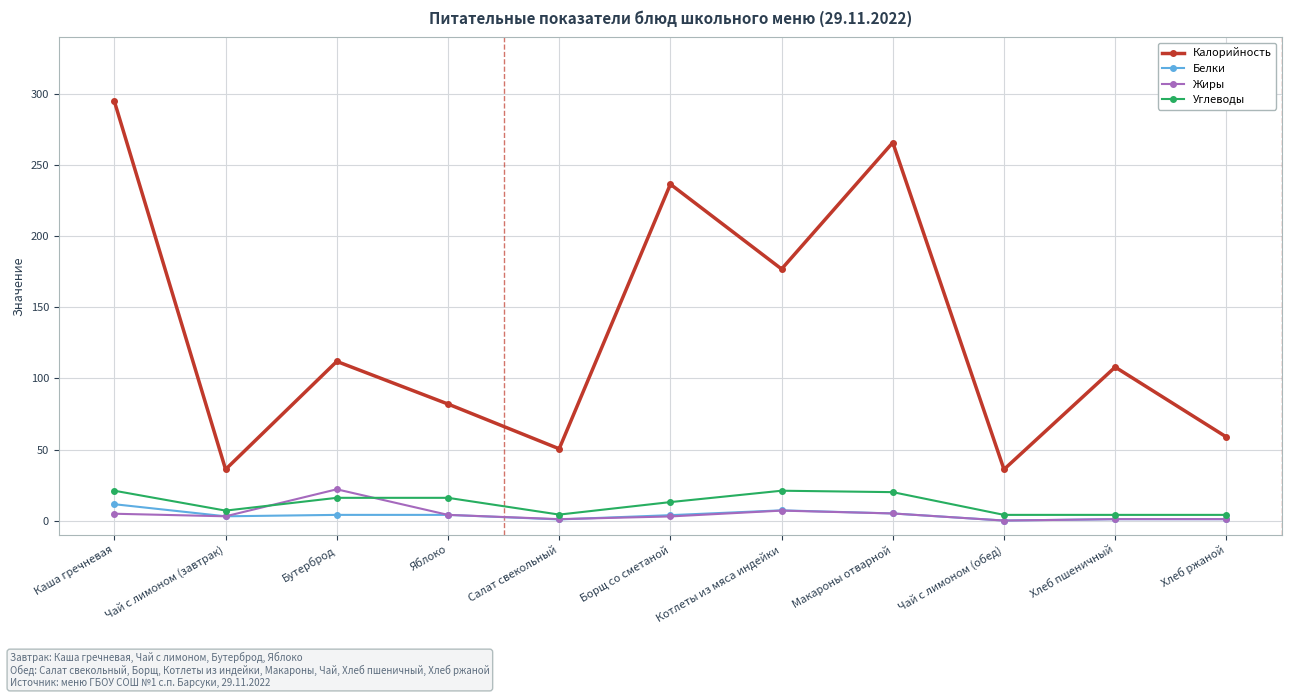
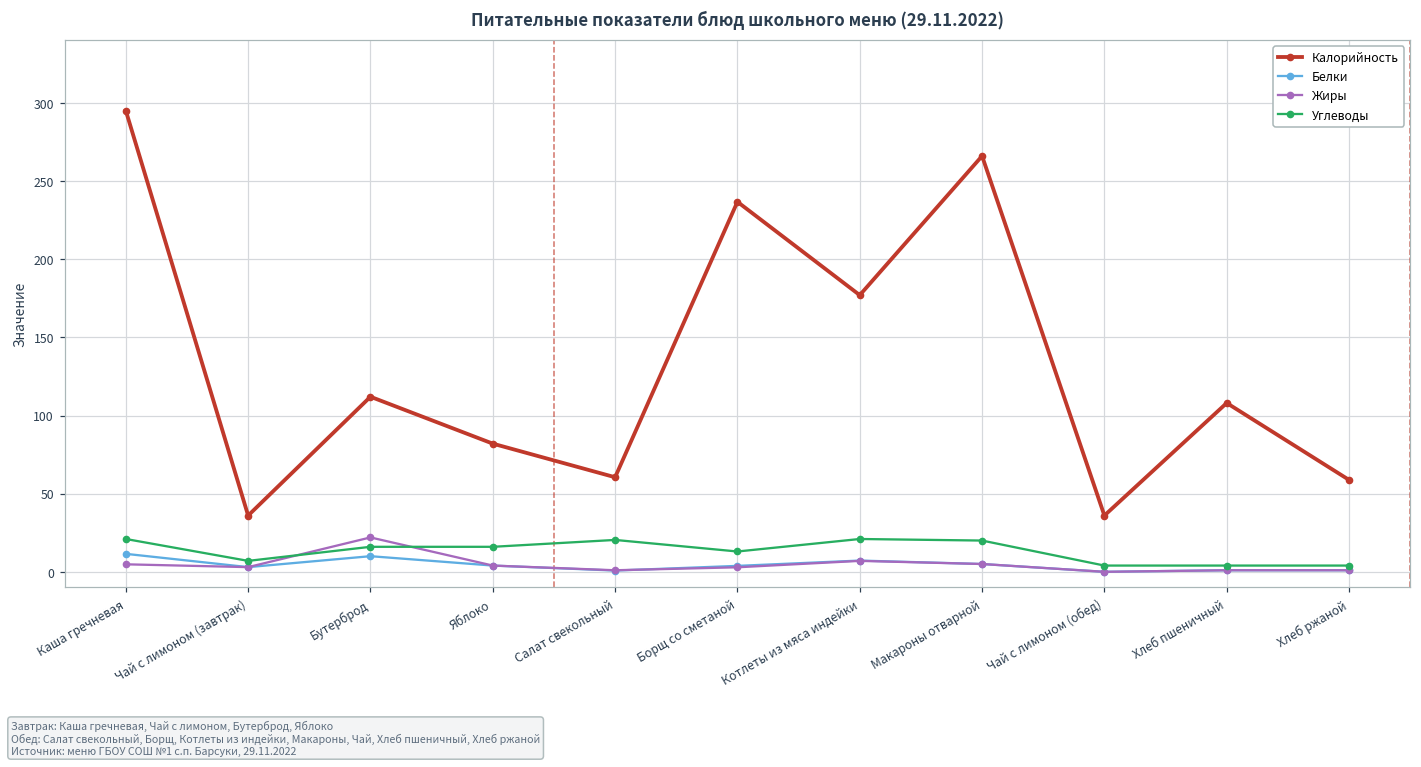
  {
    "Калорийность": {
      "Каша гречневая": 295,
      "Чай с лимоном (завтрак)": 36,
      "Бутерброд": 112,
      "Яблоко": 82,
-     "Салат свекольный": 51,
+     "Салат свекольный": 61,
      "Борщ со сметаной": 237,
      "Котлеты из мяса индейки": 177,
      "Макароны отварной": 266,
      "Чай с лимоном (обед)": 36,
      "Хлеб пшеничный": 108,
      "Хлеб ржаной": 59
    },
    "Белки": {
      "Каша гречневая": 12,
-     "Бутерброд": 4
+     "Бутерброд": 10
    },
    "Жиры": {
      "Каша гречневая": 5,
      "Бутерброд": 22
    },
    "Углеводы": {
      "Каша гречневая": 21,
      "Чай с лимоном (завтрак)": 7,
      "Бутерброд": 16,
      "Яблоко": 16,
-     "Салат свекольный": 4,
+     "Салат свекольный": 20,
      "Борщ со сметаной": 13,
      "Котлеты из мяса индейки": 21,
      "Макароны отварной": 20,
      "Чай с лимоном (обед)": 4,
      "Хлеб пшеничный": 4,
      "Хлеб ржаной": 4
    }
  }
